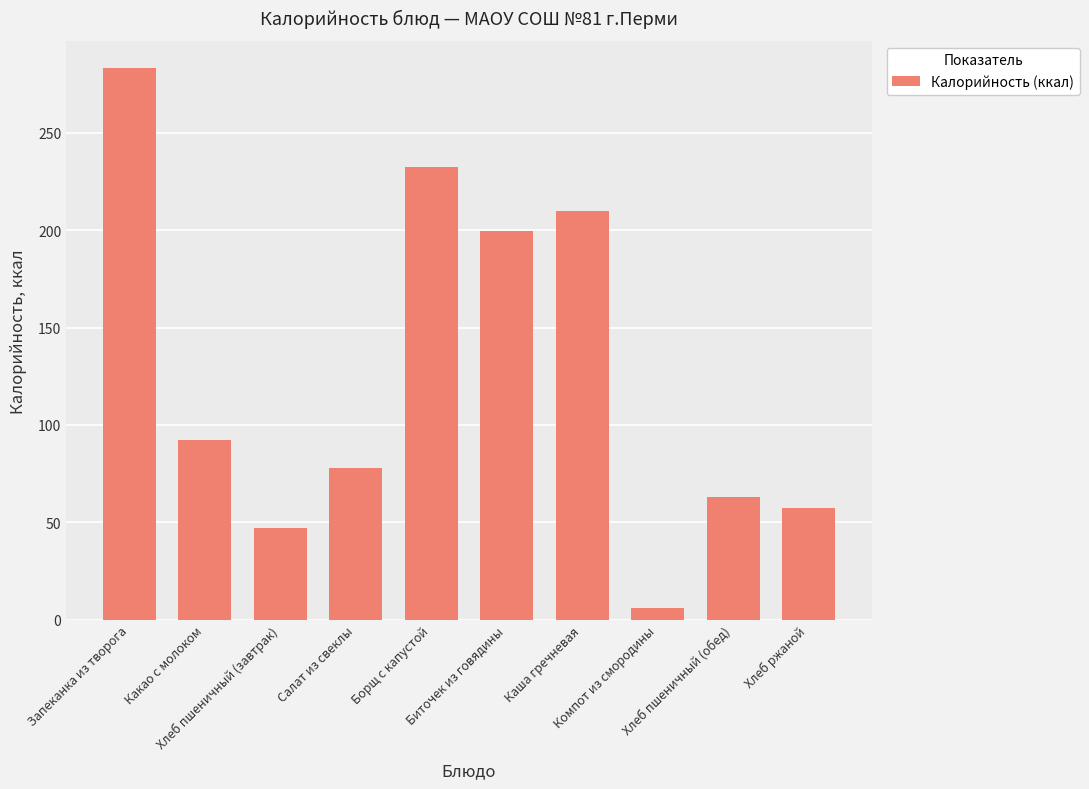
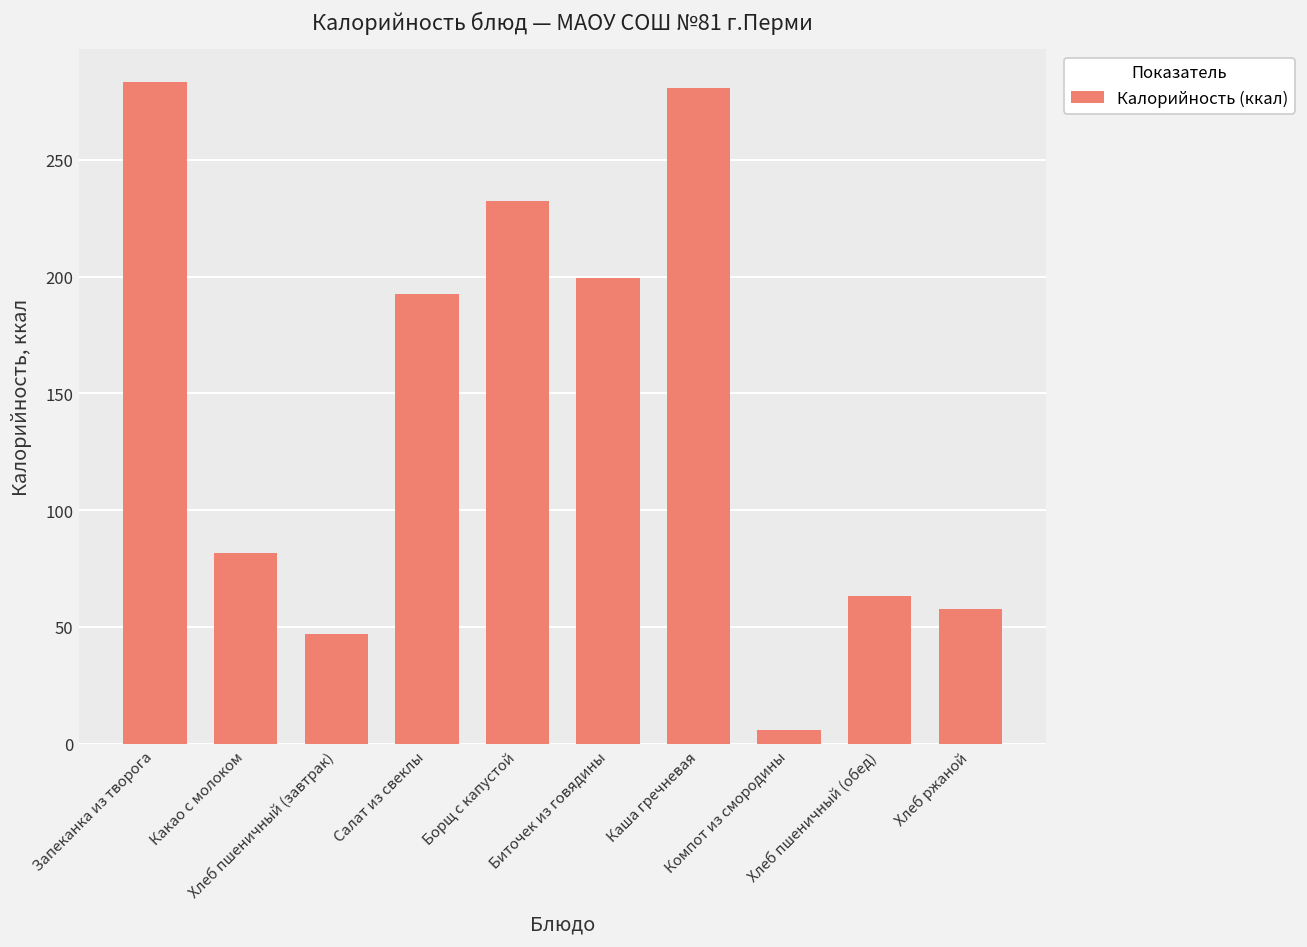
  {
    "Запеканка из творога": 283,
-   "Какао с молоком": 92,
+   "Какао с молоком": 82,
    "Хлеб пшеничный (завтрак)": 47,
-   "Салат из свеклы": 78,
+   "Салат из свеклы": 192,
    "Борщ с капустой": 232,
    "Биточек из говядины": 200,
-   "Каша гречневая": 210,
+   "Каша гречневая": 281,
    "Компот из смородины": 6,
    "Хлеб пшеничный (обед)": 63,
    "Хлеб ржаной": 58
  }
